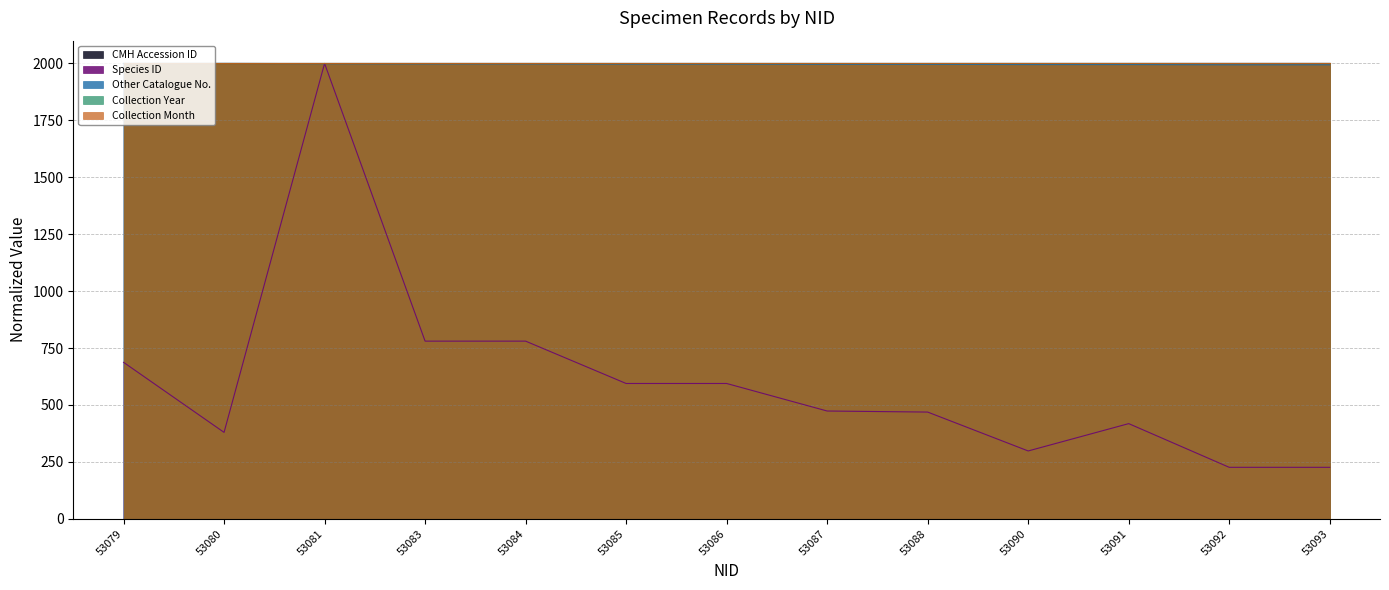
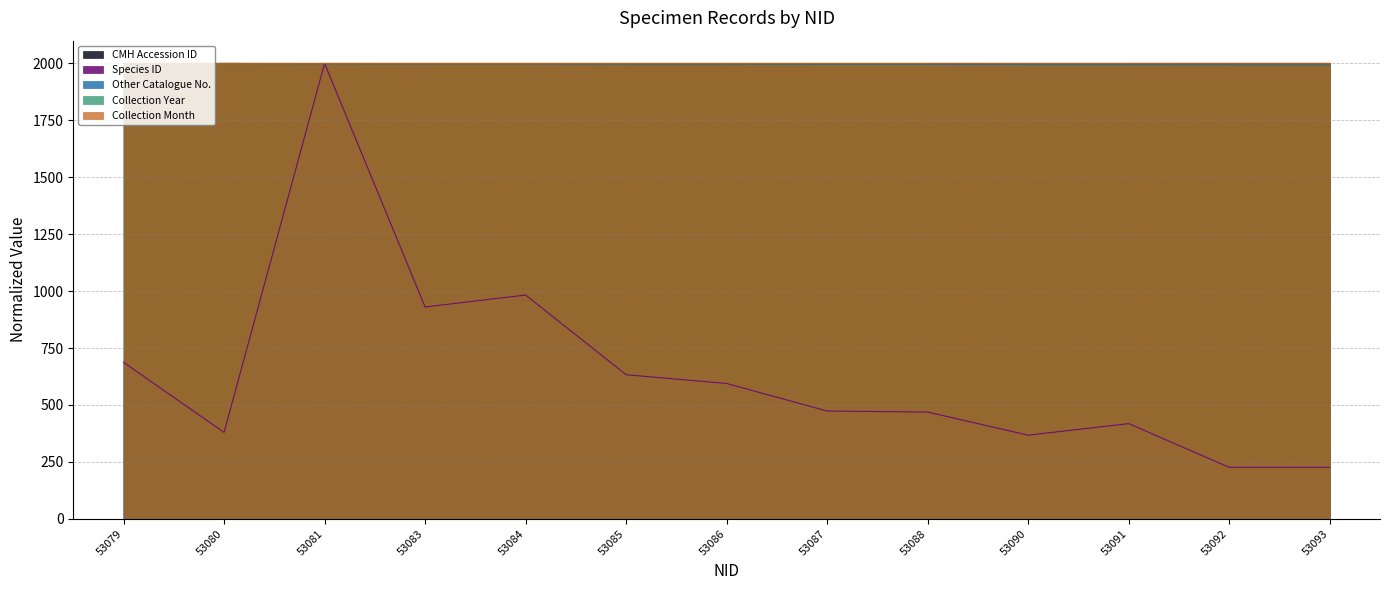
  {
    "Species ID": {
      "53079": 690,
      "53080": 380,
-     "53083": 780,
-     "53084": 780,
-     "53085": 590,
+     "53083": 930,
+     "53084": 980,
+     "53085": 630,
      "53086": 590,
      "53087": 470,
      "53088": 470,
-     "53090": 300,
+     "53090": 370,
      "53091": 420,
      "53092": 230,
      "53093": 230
    }
  }
